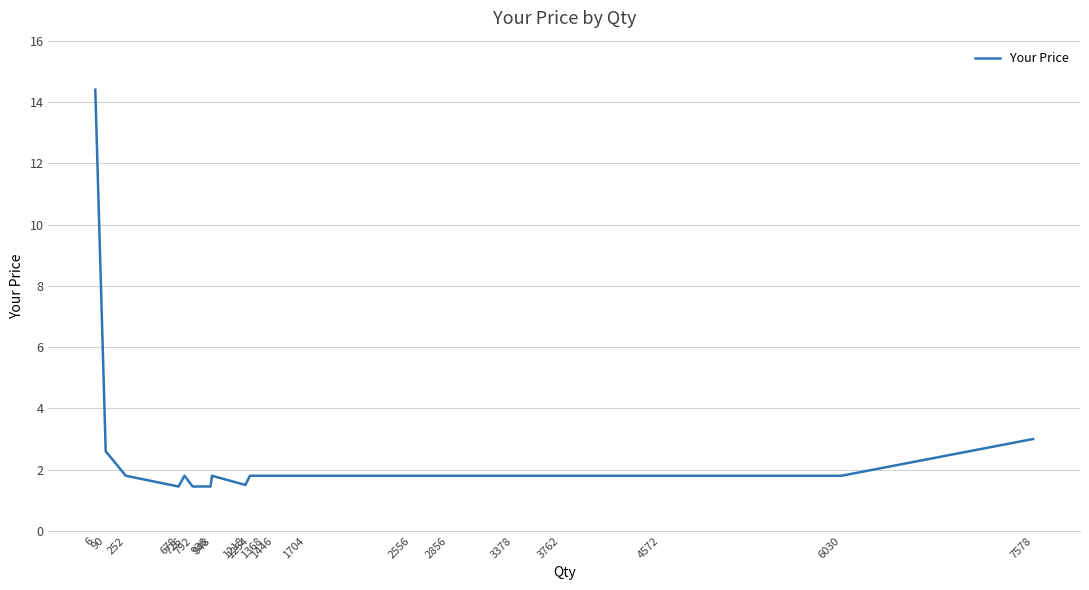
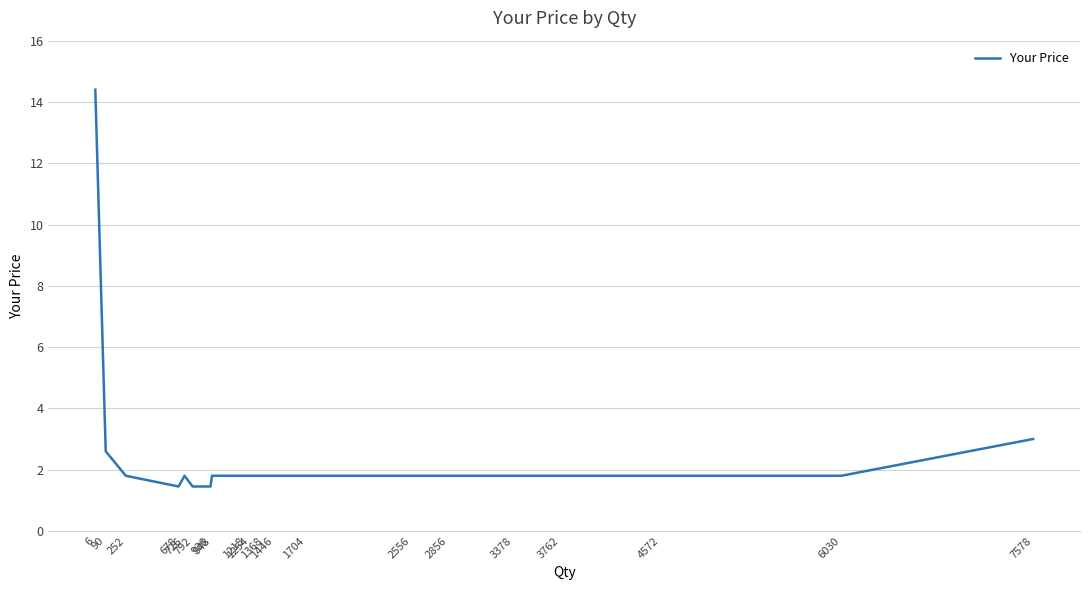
  {
    "6": 14.4,
    "90": 2.6,
    "252": 1.8,
    "678": 1.5,
    "726": 1.8,
    "792": 1.5,
    "936": 1.5,
    "948": 1.8,
-   "1218": 1.5,
+   "1218": 1.8,
    "1254": 1.8,
    "1368": 1.8,
    "1446": 1.8,
    "1704": 1.8,
    "2556": 1.8,
    "2856": 1.8,
    "3378": 1.8,
    "3762": 1.8,
    "4572": 1.8,
    "6030": 1.8,
    "7578": 3.0
  }
